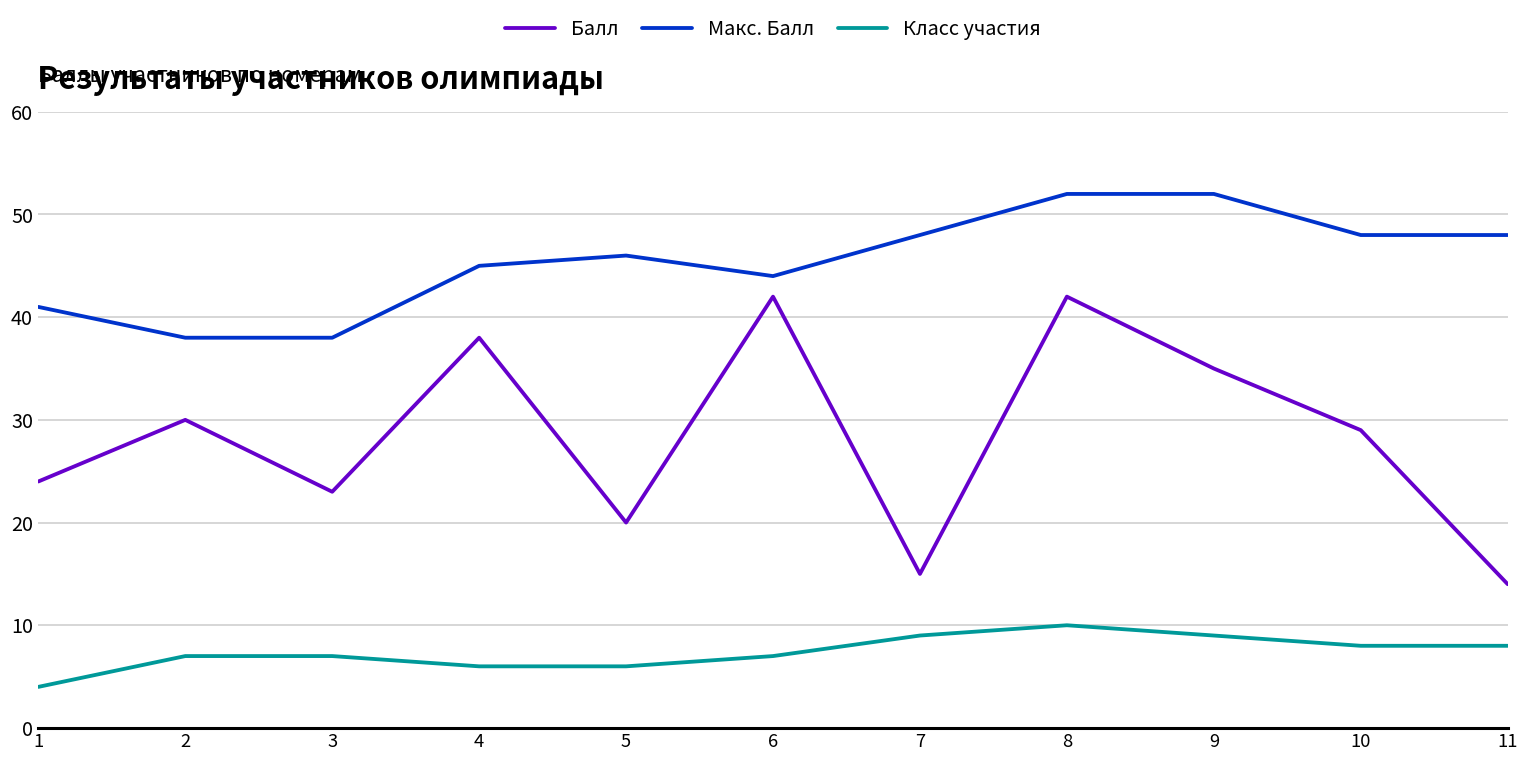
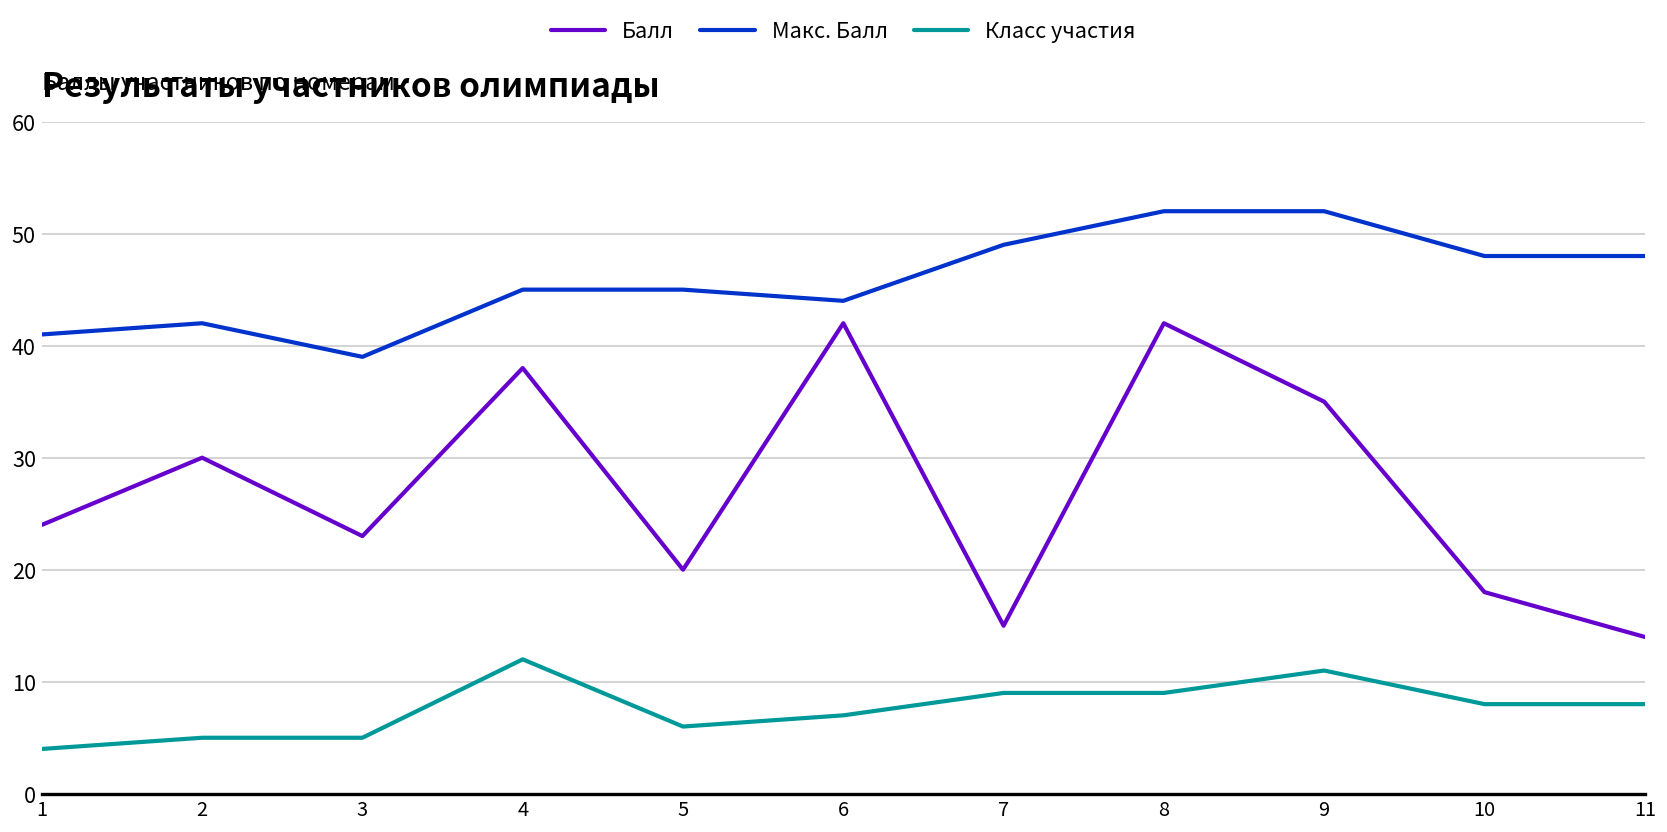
  {
    "Балл": {
      "1": 24,
      "2": 30,
      "3": 23,
      "4": 38,
      "5": 20,
      "6": 42,
      "7": 15,
      "8": 42,
      "9": 35,
-     "10": 29,
+     "10": 18,
      "11": 14
    },
    "Макс. Балл": {
      "1": 41,
-     "2": 38,
-     "3": 38,
+     "2": 42,
+     "3": 39,
      "4": 45,
-     "5": 46,
+     "5": 45,
      "6": 44,
-     "7": 48,
+     "7": 49,
      "8": 52,
      "9": 52,
      "10": 48,
      "11": 48
    },
    "Класс участия": {
      "1": 4,
-     "2": 7,
-     "3": 7,
-     "4": 6,
+     "2": 5,
+     "3": 5,
+     "4": 12,
      "5": 6,
      "6": 7,
      "7": 9,
-     "8": 10,
-     "9": 9,
+     "8": 9,
+     "9": 11,
      "10": 8,
      "11": 8
    }
  }
